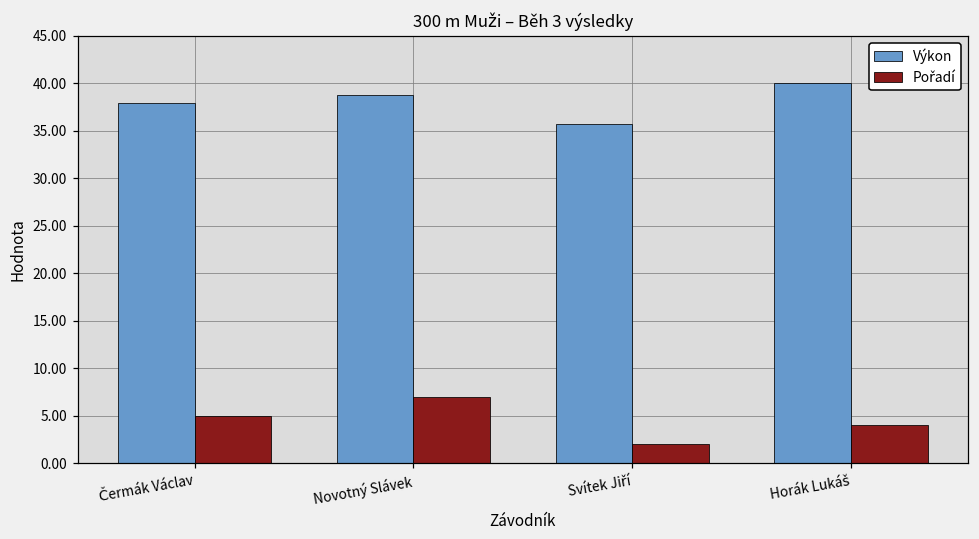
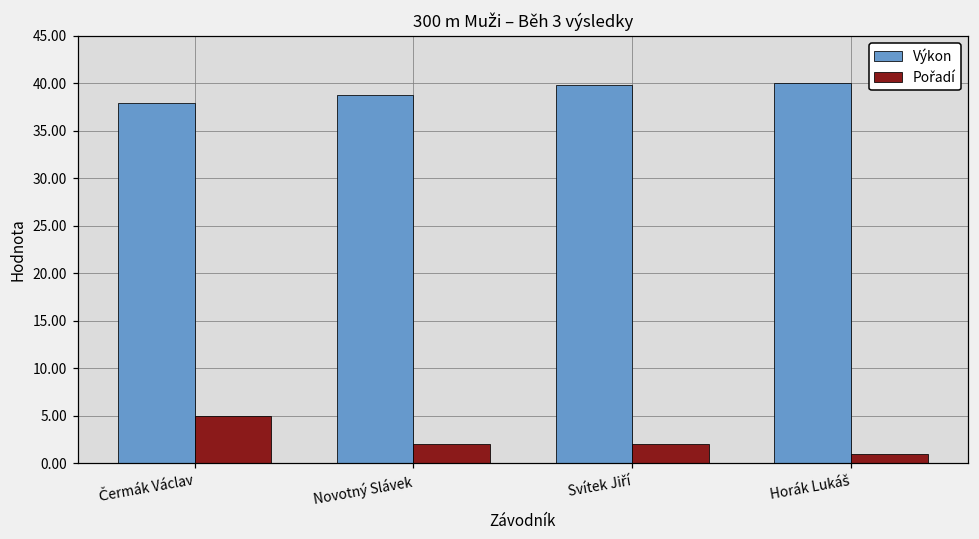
  {
    "Výkon": {
      "Čermák Václav": 38,
      "Novotný Slávek": 39,
-     "Svítek Jiří": 36,
+     "Svítek Jiří": 40,
      "Horák Lukáš": 40
    },
    "Pořadí": {
      "Čermák Václav": 5,
-     "Novotný Slávek": 7,
+     "Novotný Slávek": 2,
      "Svítek Jiří": 2,
-     "Horák Lukáš": 4
+     "Horák Lukáš": 1
    }
  }
